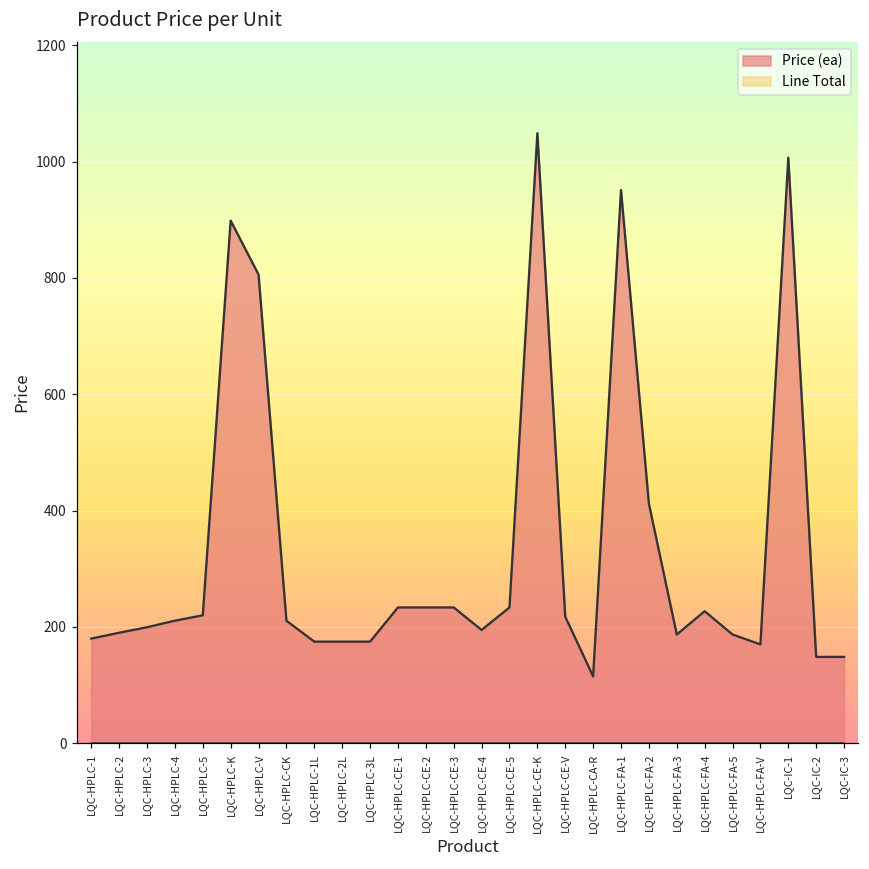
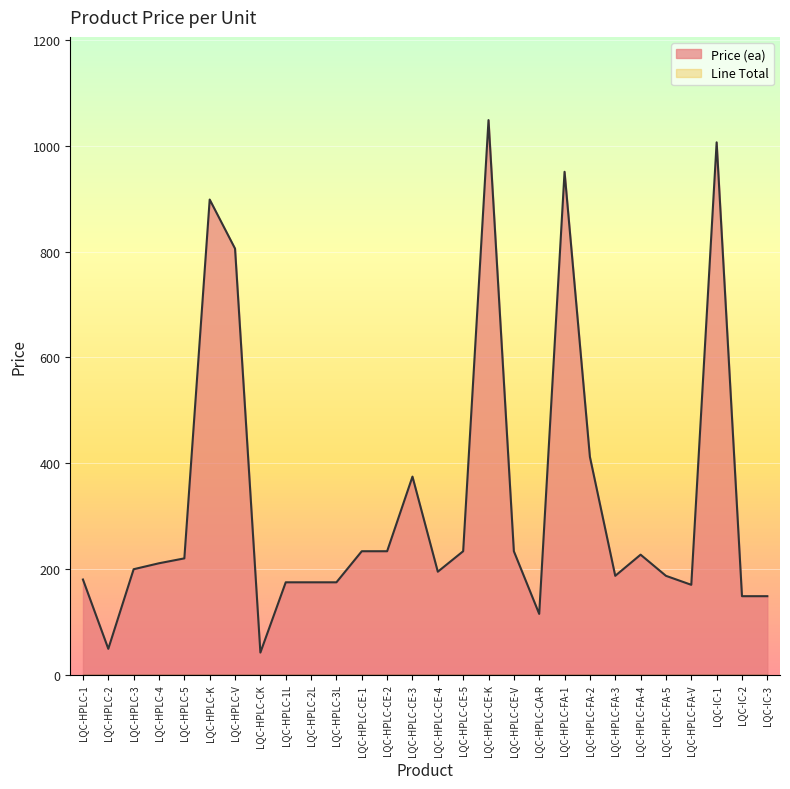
  {
    "Price (ea)": {
      "LQC-HPLC-1": 180,
-     "LQC-HPLC-2": 190,
+     "LQC-HPLC-2": 50,
      "LQC-HPLC-3": 200,
      "LQC-HPLC-4": 210,
      "LQC-HPLC-5": 220,
      "LQC-HPLC-K": 900,
      "LQC-HPLC-V": 810,
-     "LQC-HPLC-CK": 210,
+     "LQC-HPLC-CK": 40,
      "LQC-HPLC-1L": 170,
      "LQC-HPLC-2L": 170,
      "LQC-HPLC-3L": 170,
      "LQC-HPLC-CE-1": 230,
      "LQC-HPLC-CE-2": 230,
-     "LQC-HPLC-CE-3": 230,
+     "LQC-HPLC-CE-3": 370,
      "LQC-HPLC-CE-4": 190,
      "LQC-HPLC-CE-5": 230,
      "LQC-HPLC-CE-K": 1050,
-     "LQC-HPLC-CE-V": 220,
+     "LQC-HPLC-CE-V": 230,
      "LQC-HPLC-CA-R": 120,
      "LQC-HPLC-FA-1": 950,
      "LQC-HPLC-FA-2": 410,
      "LQC-HPLC-FA-3": 190,
      "LQC-HPLC-FA-4": 230,
      "LQC-HPLC-FA-5": 190,
      "LQC-HPLC-FA-V": 170,
      "LQC-IC-1": 1010,
      "LQC-IC-2": 150,
      "LQC-IC-3": 150
    },
    "Line Total": {
      "LQC-HPLC-1": 0,
      "LQC-HPLC-2": 0,
      "LQC-HPLC-3": 0,
      "LQC-HPLC-4": 0,
      "LQC-HPLC-5": 0,
      "LQC-HPLC-K": 0,
      "LQC-HPLC-V": 0,
      "LQC-HPLC-CK": 0,
      "LQC-HPLC-1L": 0,
      "LQC-HPLC-2L": 0,
      "LQC-HPLC-3L": 0,
      "LQC-HPLC-CE-1": 0,
      "LQC-HPLC-CE-2": 0,
      "LQC-HPLC-CE-3": 0,
      "LQC-HPLC-CE-4": 0,
      "LQC-HPLC-CE-5": 0,
      "LQC-HPLC-CE-K": 0,
      "LQC-HPLC-CE-V": 0,
      "LQC-HPLC-CA-R": 0,
      "LQC-HPLC-FA-1": 0,
      "LQC-HPLC-FA-2": 0,
      "LQC-HPLC-FA-3": 0,
      "LQC-HPLC-FA-4": 0,
      "LQC-HPLC-FA-5": 0,
      "LQC-HPLC-FA-V": 0,
      "LQC-IC-1": 0,
      "LQC-IC-2": 0,
      "LQC-IC-3": 0
    }
  }
